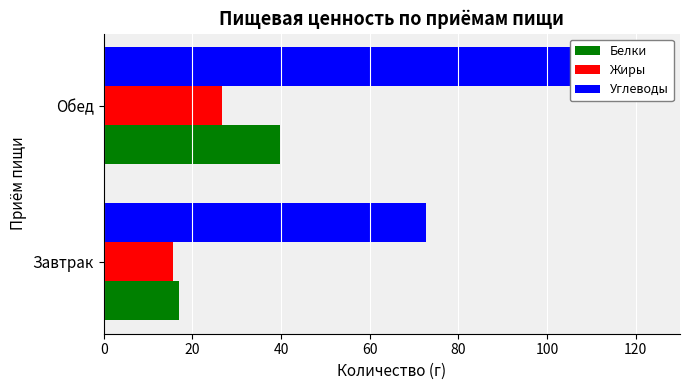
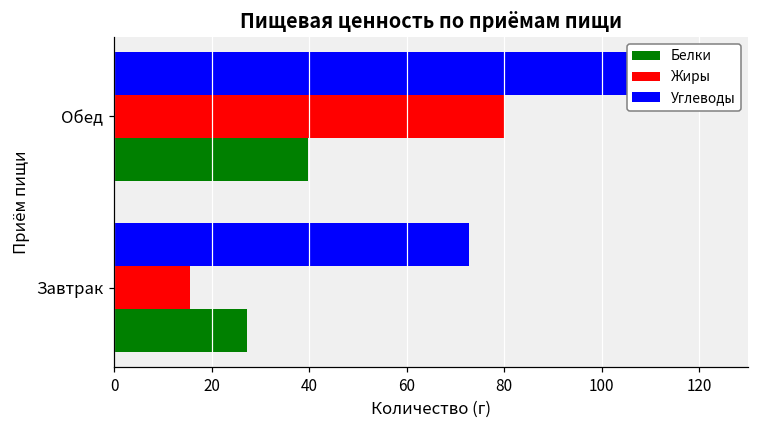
  {
    "Белки": {
      "Обед": 40,
-     "Завтрак": 17
+     "Завтрак": 27
    },
    "Жиры": {
-     "Обед": 27,
+     "Обед": 80,
      "Завтрак": 16
    },
    "Углеводы": {
      "Завтрак": 73
    }
  }
